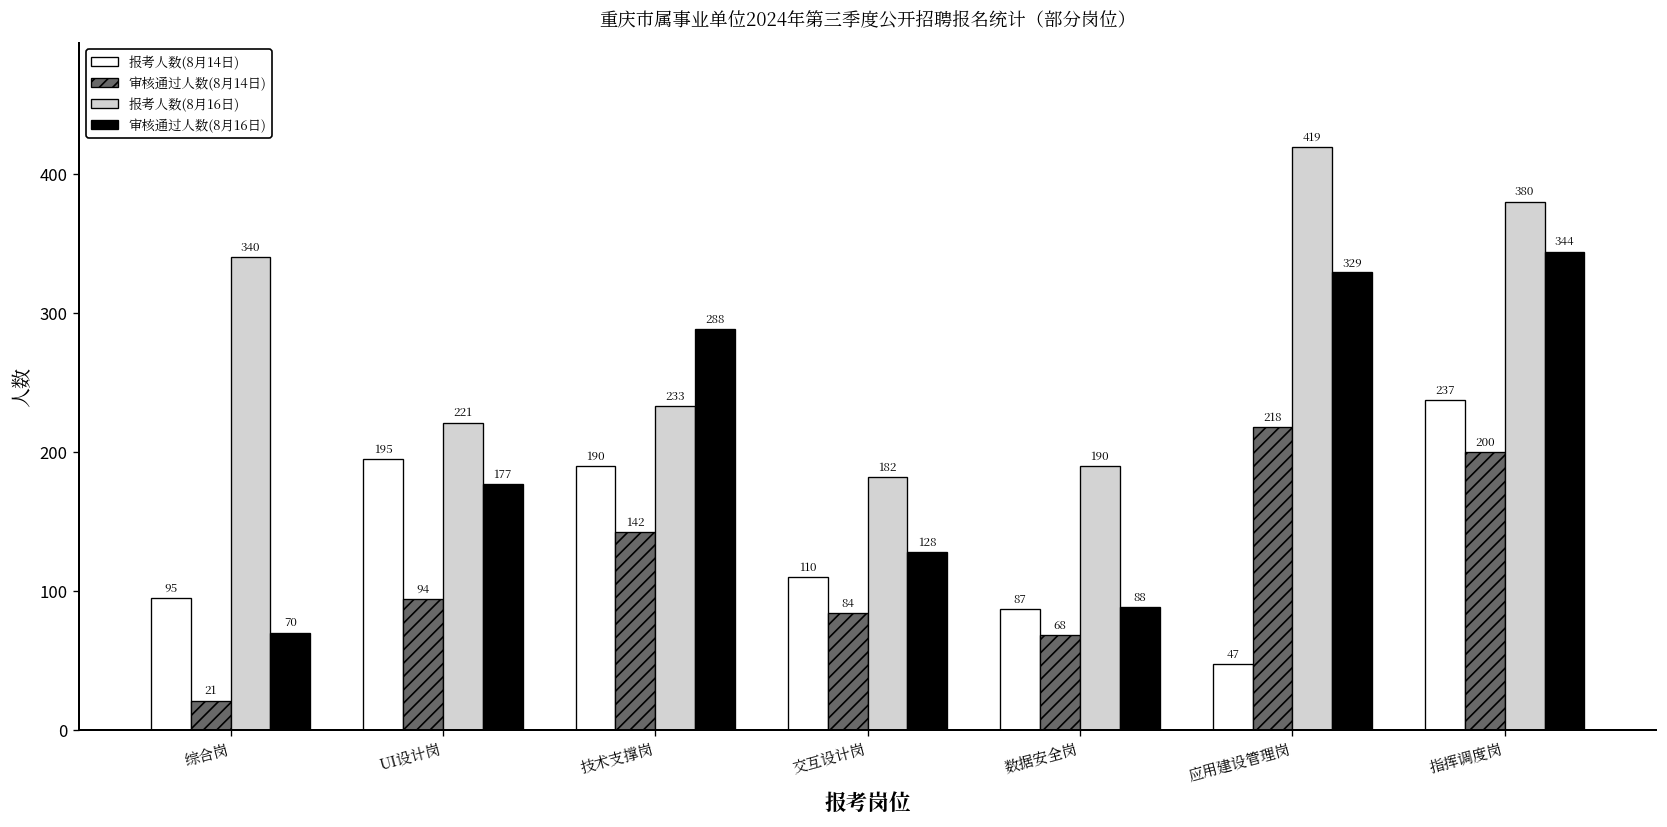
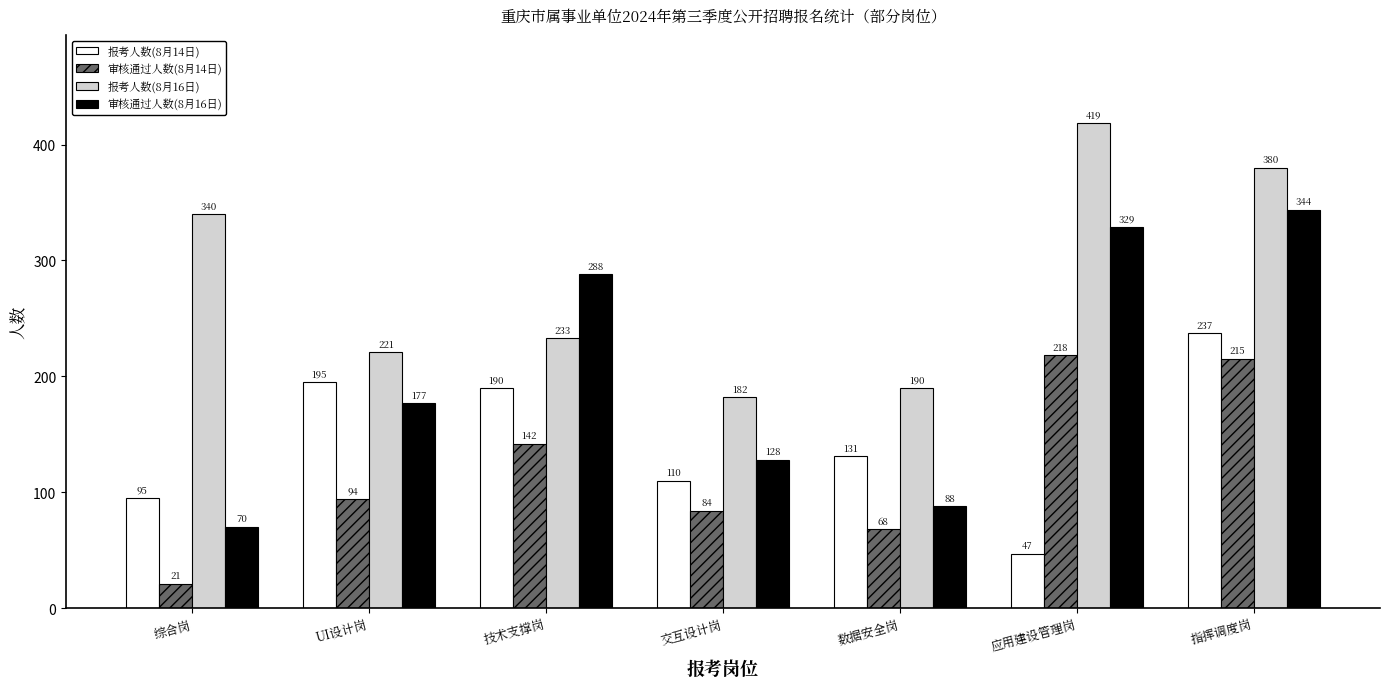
  {
    "报考人数(8月14日)": {
      "综合岗": 95,
      "UI设计岗": 195,
      "技术支撑岗": 190,
      "交互设计岗": 110,
-     "数据安全岗": 87,
+     "数据安全岗": 131,
      "应用建设管理岗": 47,
      "指挥调度岗": 237
    },
    "审核通过人数(8月14日)": {
      "综合岗": 21,
      "UI设计岗": 94,
      "技术支撑岗": 142,
      "交互设计岗": 84,
      "数据安全岗": 68,
      "应用建设管理岗": 218,
-     "指挥调度岗": 200
+     "指挥调度岗": 215
    },
    "报考人数(8月16日)": {
      "综合岗": 340,
      "UI设计岗": 221,
      "技术支撑岗": 233,
      "交互设计岗": 182,
      "数据安全岗": 190,
      "应用建设管理岗": 419,
      "指挥调度岗": 380
    },
    "审核通过人数(8月16日)": {
      "综合岗": 70,
      "UI设计岗": 177,
      "技术支撑岗": 288,
      "交互设计岗": 128,
      "数据安全岗": 88,
      "应用建设管理岗": 329,
      "指挥调度岗": 344
    }
  }
